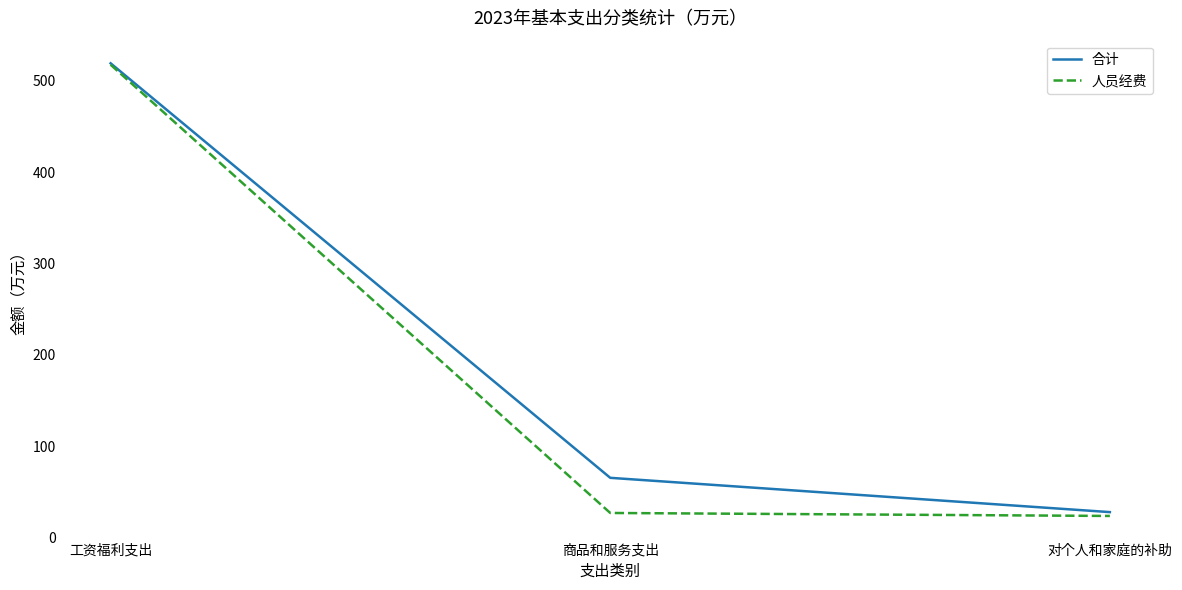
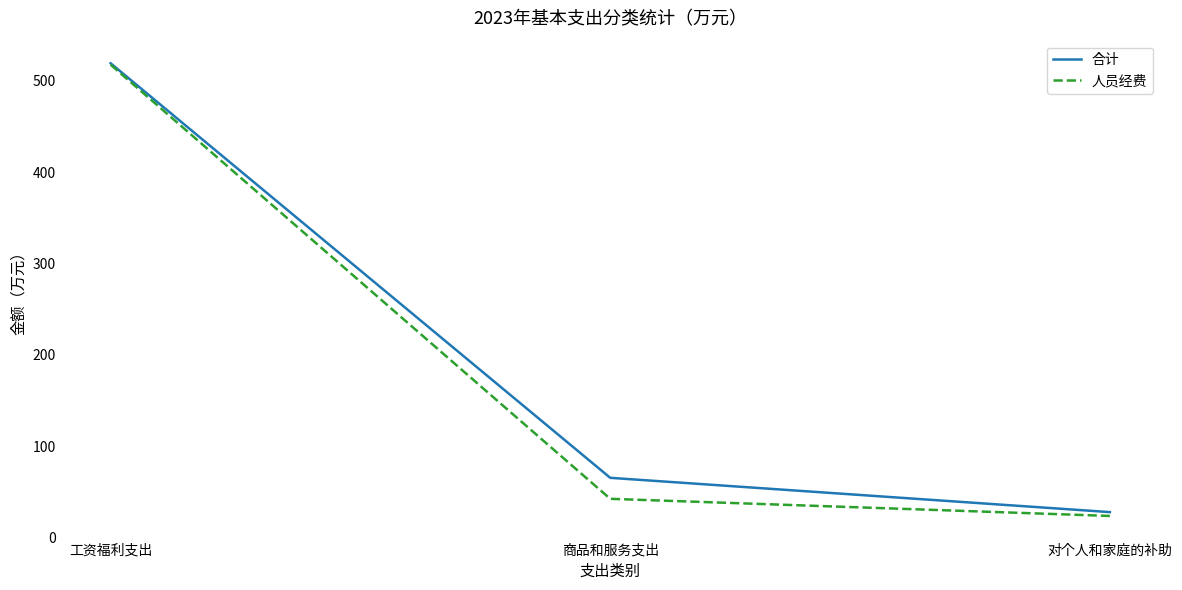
  {
    "合计": {
      "商品和服务支出": 70,
      "对个人和家庭的补助": 30
    },
    "人员经费": {
-     "商品和服务支出": 30,
+     "商品和服务支出": 40,
      "对个人和家庭的补助": 20
    }
  }
